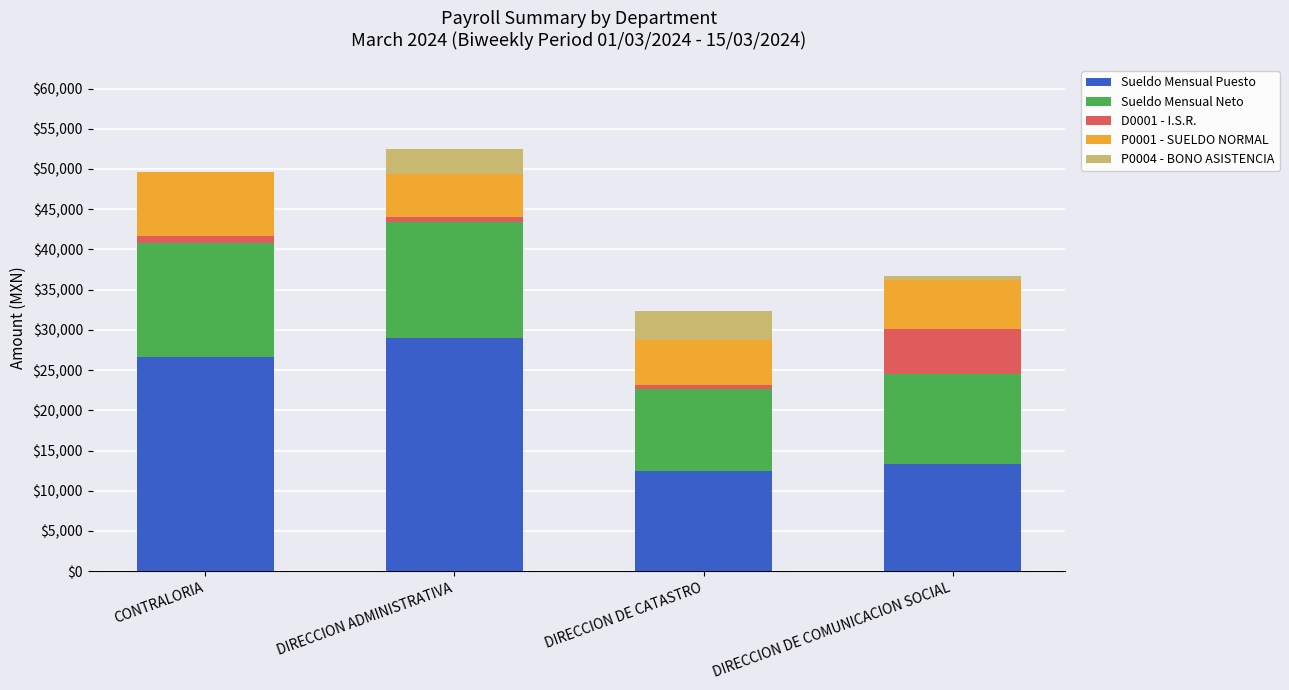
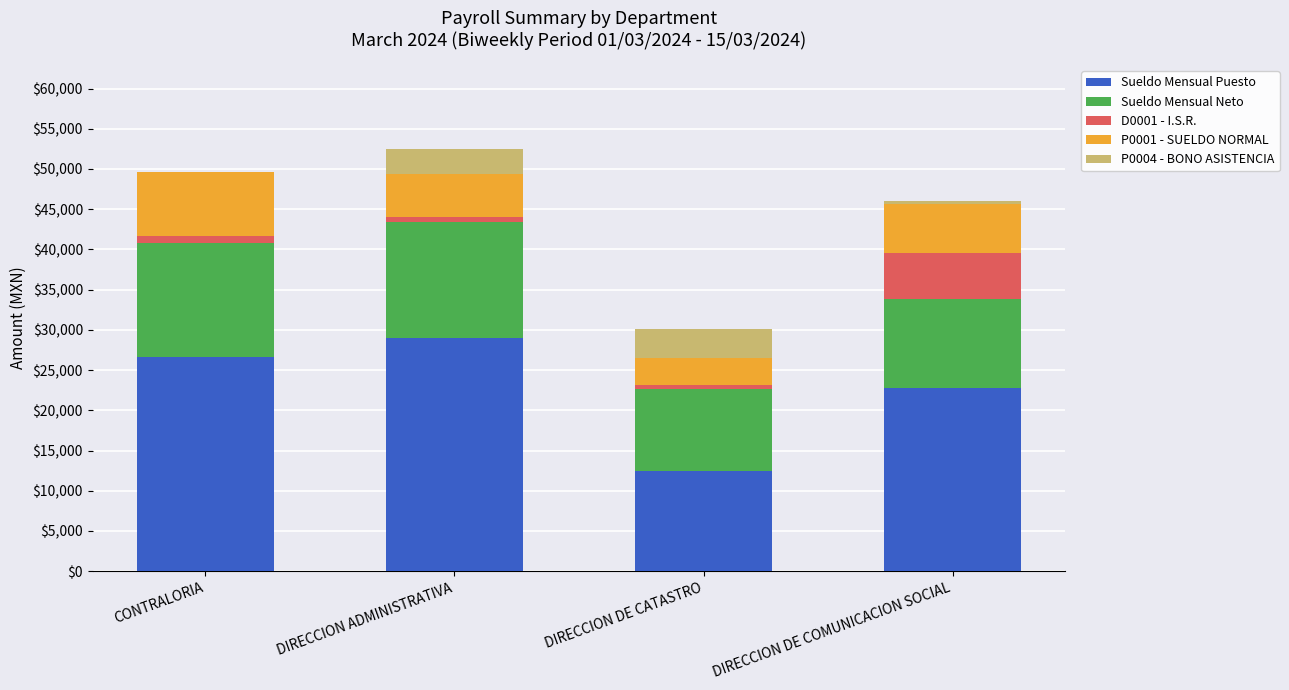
  {
    "Sueldo Mensual Puesto": {
      "CONTRALORIA": "$27,000",
      "DIRECCION ADMINISTRATIVA": "$29,000",
      "DIRECCION DE CATASTRO": "$12,000",
-     "DIRECCION DE COMUNICACION SOCIAL": "$13,000"
+     "DIRECCION DE COMUNICACION SOCIAL": "$23,000"
    },
    "Sueldo Mensual Neto": {
      "CONTRALORIA": "$14,000",
      "DIRECCION ADMINISTRATIVA": "$14,000",
      "DIRECCION DE CATASTRO": "$10,000",
      "DIRECCION DE COMUNICACION SOCIAL": "$11,000"
    },
    "D0001 - I.S.R.": {
      "CONTRALORIA": "$1,000",
      "DIRECCION ADMINISTRATIVA": "$1,000",
      "DIRECCION DE CATASTRO": "$0",
      "DIRECCION DE COMUNICACION SOCIAL": "$6,000"
    },
    "P0001 - SUELDO NORMAL": {
      "CONTRALORIA": "$8,000",
      "DIRECCION ADMINISTRATIVA": "$5,000",
-     "DIRECCION DE CATASTRO": "$6,000",
+     "DIRECCION DE CATASTRO": "$3,000",
      "DIRECCION DE COMUNICACION SOCIAL": "$6,000"
    },
    "P0004 - BONO ASISTENCIA": {
      "CONTRALORIA": "$0",
      "DIRECCION ADMINISTRATIVA": "$3,000",
      "DIRECCION DE CATASTRO": "$4,000",
      "DIRECCION DE COMUNICACION SOCIAL": "$0"
    }
  }
